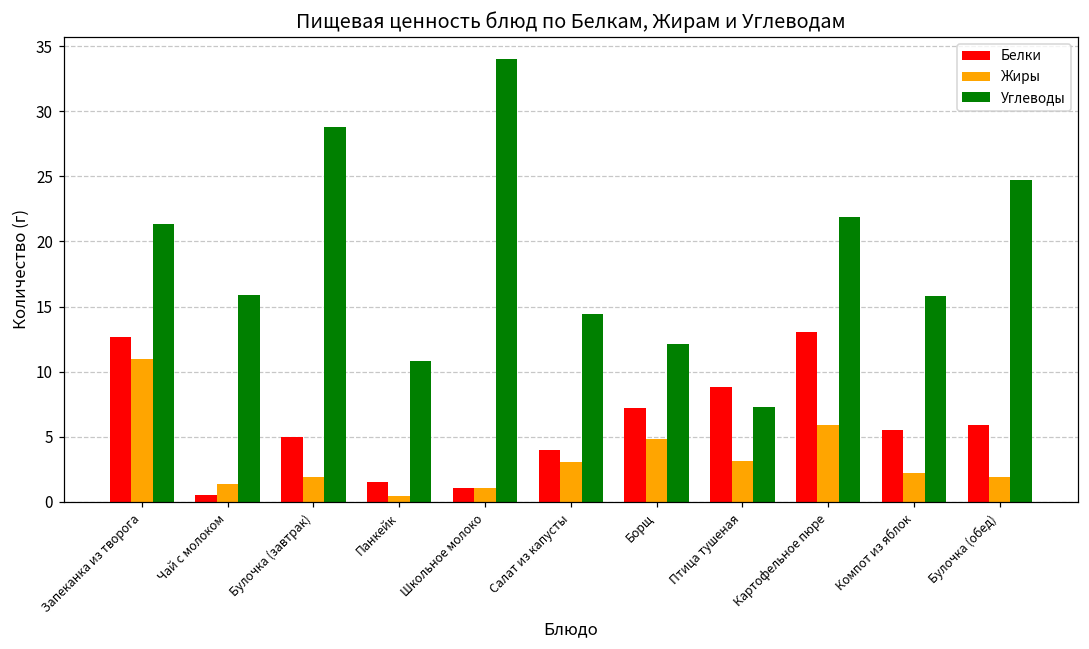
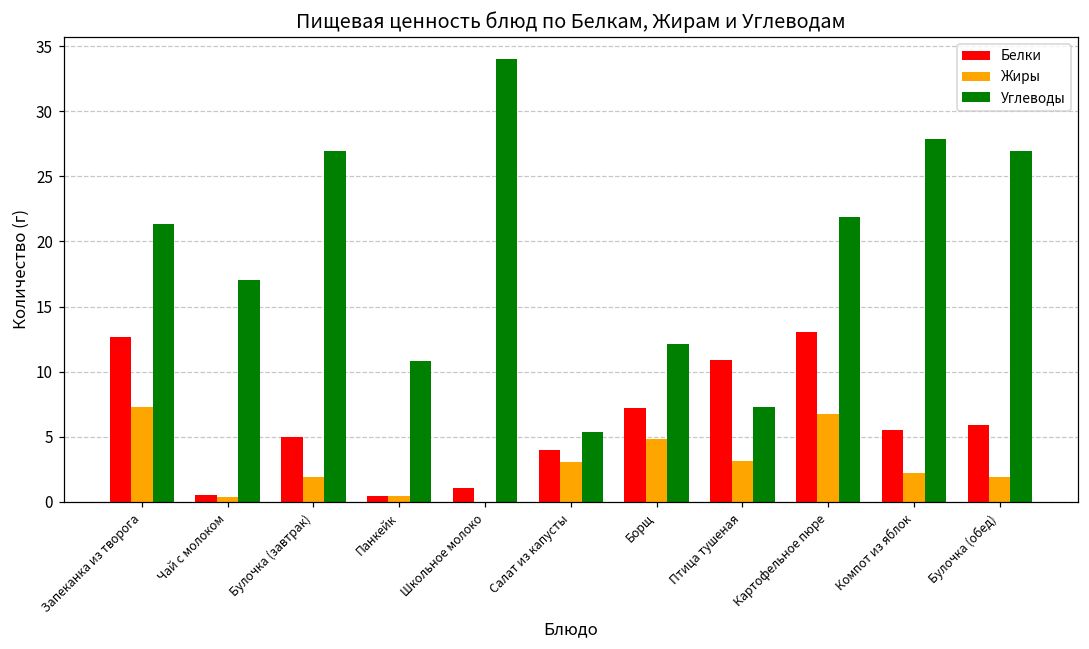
  {
    "Белки": {
      "Запеканка из творога": 12.7,
      "Чай с молоком": 0.5,
      "Булочка (завтрак)": 5.0,
-     "Панкейк": 1.5,
+     "Панкейк": 0.4,
      "Школьное молоко": 1.0,
      "Салат из капусты": 4.0,
      "Борщ": 7.2,
-     "Птица тушеная": 8.8,
+     "Птица тушеная": 10.9,
      "Картофельное пюре": 13.0,
      "Компот из яблок": 5.5,
      "Булочка (обед)": 5.9
    },
    "Жиры": {
-     "Запеканка из творога": 11.0,
-     "Чай с молоком": 1.4,
+     "Запеканка из творога": 7.3,
+     "Чай с молоком": 0.4,
      "Булочка (завтрак)": 1.9,
      "Панкейк": 0.4,
-     "Школьное молоко": 1.1,
+     "Школьное молоко": 0.0,
      "Салат из капусты": 3.1,
      "Борщ": 4.9,
      "Птица тушеная": 3.1,
-     "Картофельное пюре": 5.9,
+     "Картофельное пюре": 6.8,
      "Компот из яблок": 2.2,
      "Булочка (обед)": 1.9
    },
    "Углеводы": {
      "Запеканка из творога": 21.3,
-     "Чай с молоком": 15.9,
-     "Булочка (завтрак)": 28.8,
+     "Чай с молоком": 17.0,
+     "Булочка (завтрак)": 26.9,
      "Панкейк": 10.8,
      "Школьное молоко": 34.0,
-     "Салат из капусты": 14.4,
+     "Салат из капусты": 5.3,
      "Борщ": 12.1,
      "Птица тушеная": 7.3,
      "Картофельное пюре": 21.9,
-     "Компот из яблок": 15.8,
-     "Булочка (обед)": 24.7
+     "Компот из яблок": 27.9,
+     "Булочка (обед)": 26.9
    }
  }
